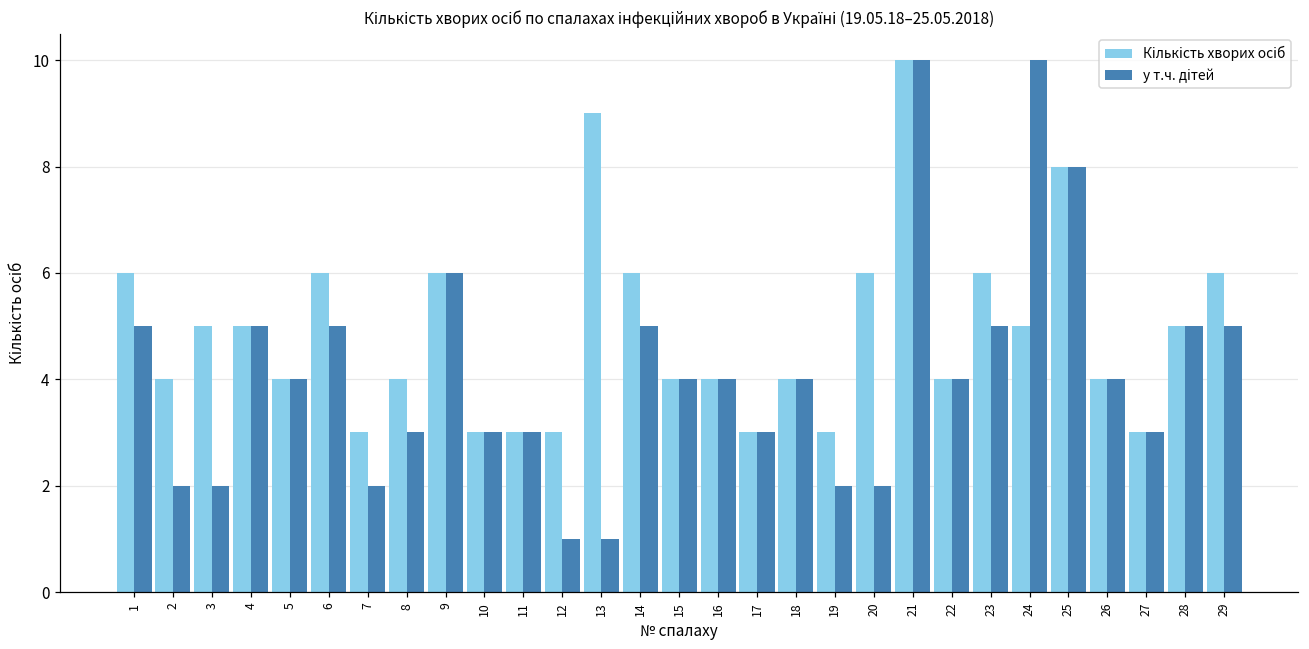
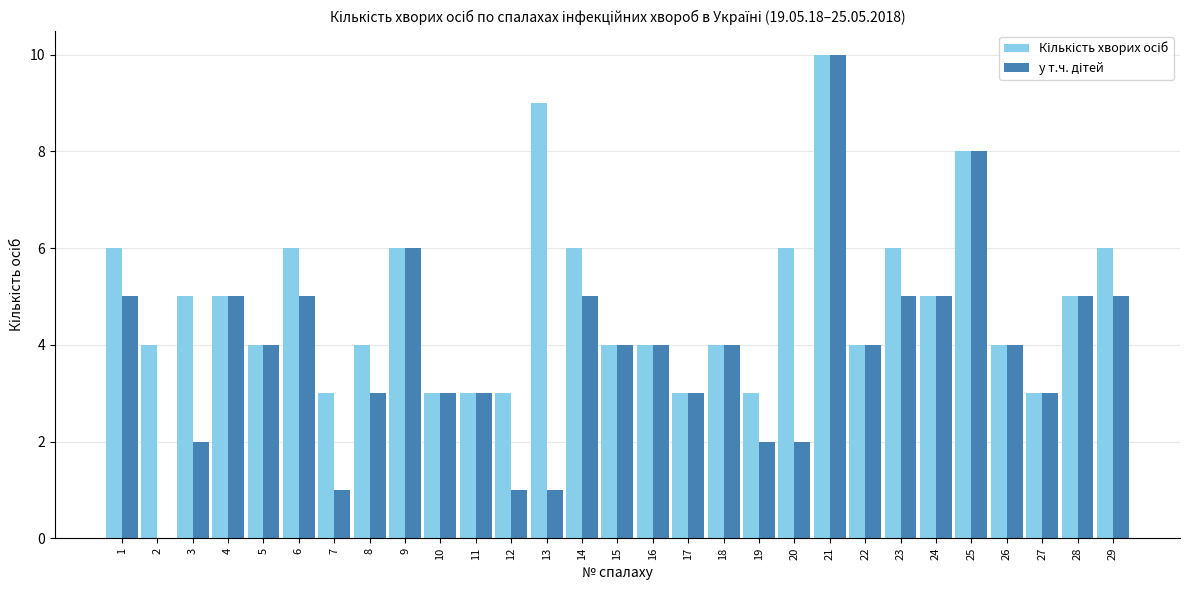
  {
    "Кількість хворих осіб": {
      "1": 6,
      "2": 4,
      "3": 5,
      "4": 5,
      "5": 4,
      "6": 6,
      "7": 3,
      "8": 4,
      "9": 6,
      "10": 3,
      "11": 3,
      "12": 3,
      "13": 9,
      "14": 6,
      "15": 4,
      "16": 4,
      "17": 3,
      "18": 4,
      "19": 3,
      "20": 6,
      "21": 10,
      "22": 4,
      "23": 6,
      "24": 5,
      "25": 8,
      "26": 4,
      "27": 3,
      "28": 5,
      "29": 6
    },
    "у т.ч. дітей": {
      "1": 5,
-     "2": 2,
+     "2": 0,
      "3": 2,
      "4": 5,
      "5": 4,
      "6": 5,
-     "7": 2,
+     "7": 1,
      "8": 3,
      "9": 6,
      "10": 3,
      "11": 3,
      "12": 1,
      "13": 1,
      "14": 5,
      "15": 4,
      "16": 4,
      "17": 3,
      "18": 4,
      "19": 2,
      "20": 2,
      "21": 10,
      "22": 4,
      "23": 5,
-     "24": 10,
+     "24": 5,
      "25": 8,
      "26": 4,
      "27": 3,
      "28": 5,
      "29": 5
    }
  }
